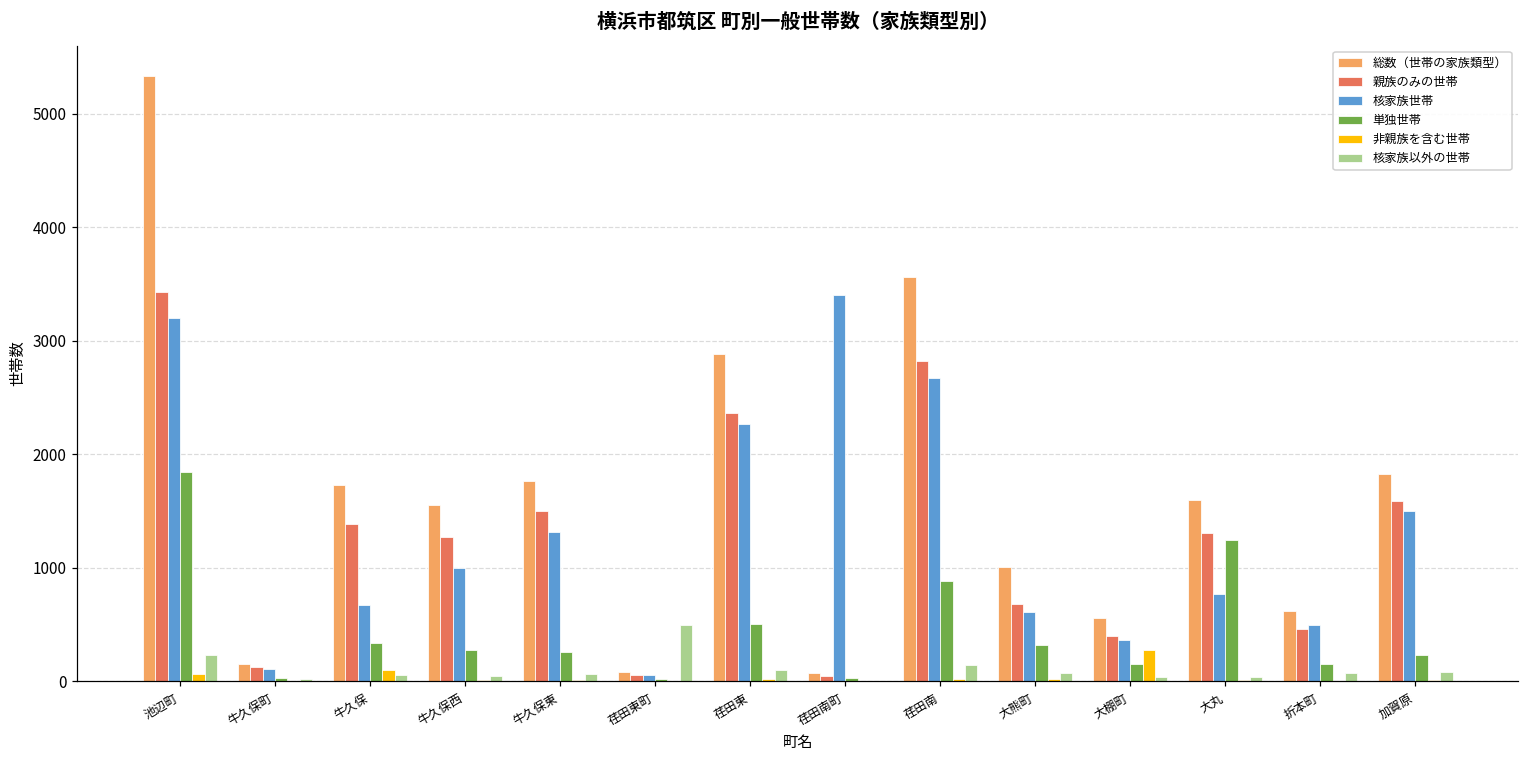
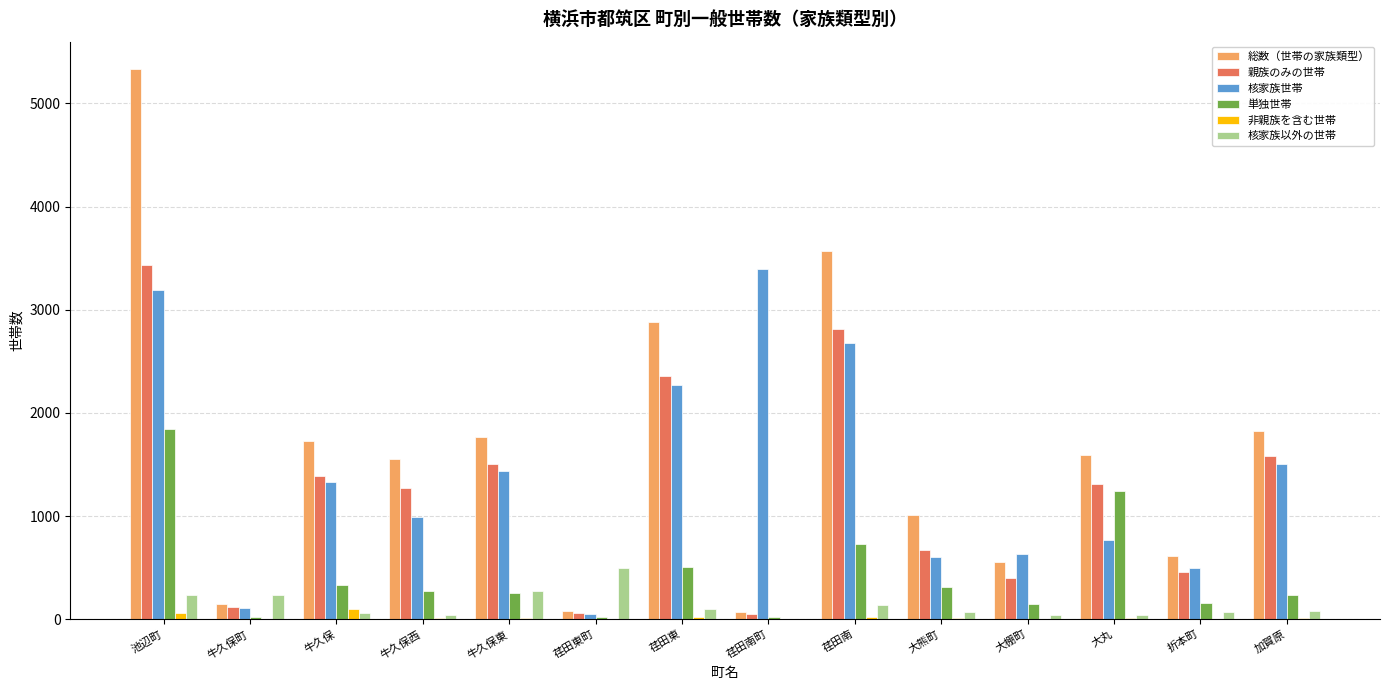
  {
    "核家族世帯": {
      "池辺町": 3200,
      "牛久保町": 110,
-     "牛久保": 670,
+     "牛久保": 1330,
      "牛久保西": 1000,
-     "牛久保東": 1320,
+     "牛久保東": 1440,
      "荏田東町": 50,
      "荏田東": 2270,
      "荏田南町": 3400,
      "荏田南": 2670,
      "大熊町": 610,
-     "大棚町": 360,
+     "大棚町": 630,
      "大丸": 770,
      "折本町": 490,
      "加賀原": 1500
    },
    "単独世帯": {
      "池辺町": 1840,
      "牛久保町": 30,
      "牛久保": 330,
      "牛久保西": 270,
      "牛久保東": 260,
      "荏田東": 500,
-     "荏田南": 890,
+     "荏田南": 730,
      "大熊町": 320,
      "大棚町": 150,
      "大丸": 1240,
      "折本町": 150,
      "加賀原": 230
    },
    "非親族を含む世帯": {
      "池辺町": 60,
      "牛久保": 100,
      "荏田東町": 0,
      "荏田南町": 0,
-     "大棚町": 270
+     "大棚町": 0
    },
    "核家族以外の世帯": {
      "池辺町": 230,
-     "牛久保町": 20,
+     "牛久保町": 230,
      "牛久保": 60,
      "牛久保西": 50,
-     "牛久保東": 60,
+     "牛久保東": 280,
      "荏田東町": 490,
      "荏田東": 100,
      "荏田南": 140,
      "大熊町": 70,
      "大棚町": 40,
      "大丸": 40,
      "折本町": 70,
      "加賀原": 80
    }
  }
